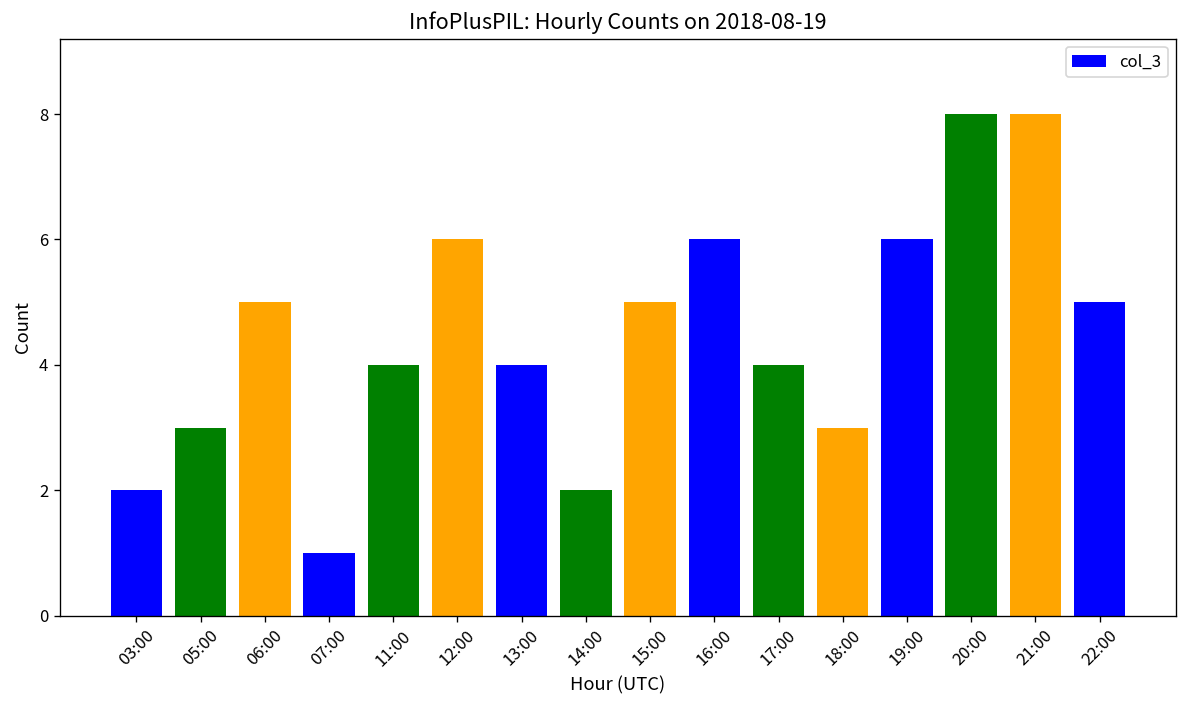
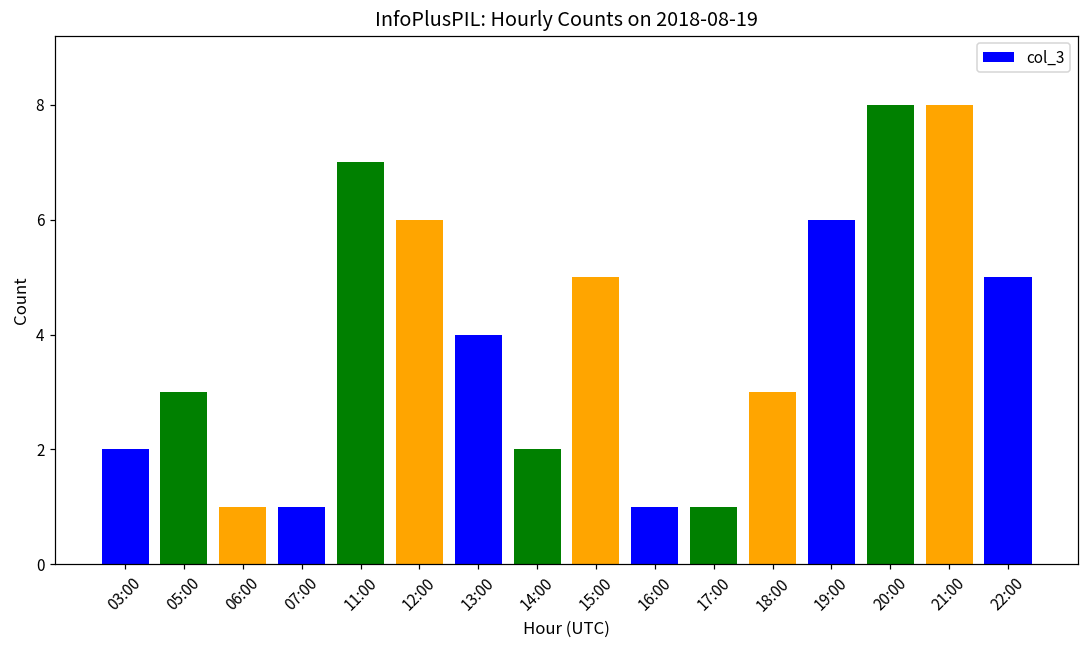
  {
    "03:00": 2,
    "05:00": 3,
-   "06:00": 5,
+   "06:00": 1,
    "07:00": 1,
-   "11:00": 4,
+   "11:00": 7,
    "12:00": 6,
    "13:00": 4,
    "14:00": 2,
    "15:00": 5,
-   "16:00": 6,
-   "17:00": 4,
+   "16:00": 1,
+   "17:00": 1,
    "18:00": 3,
    "19:00": 6,
    "20:00": 8,
    "21:00": 8,
    "22:00": 5
  }
